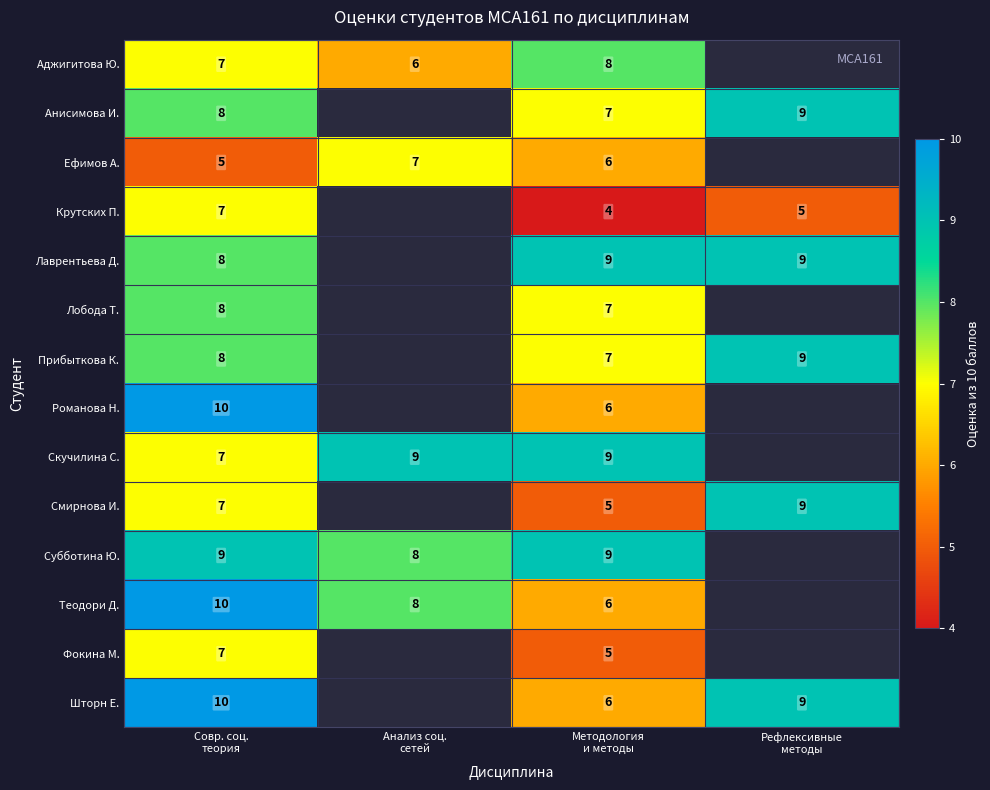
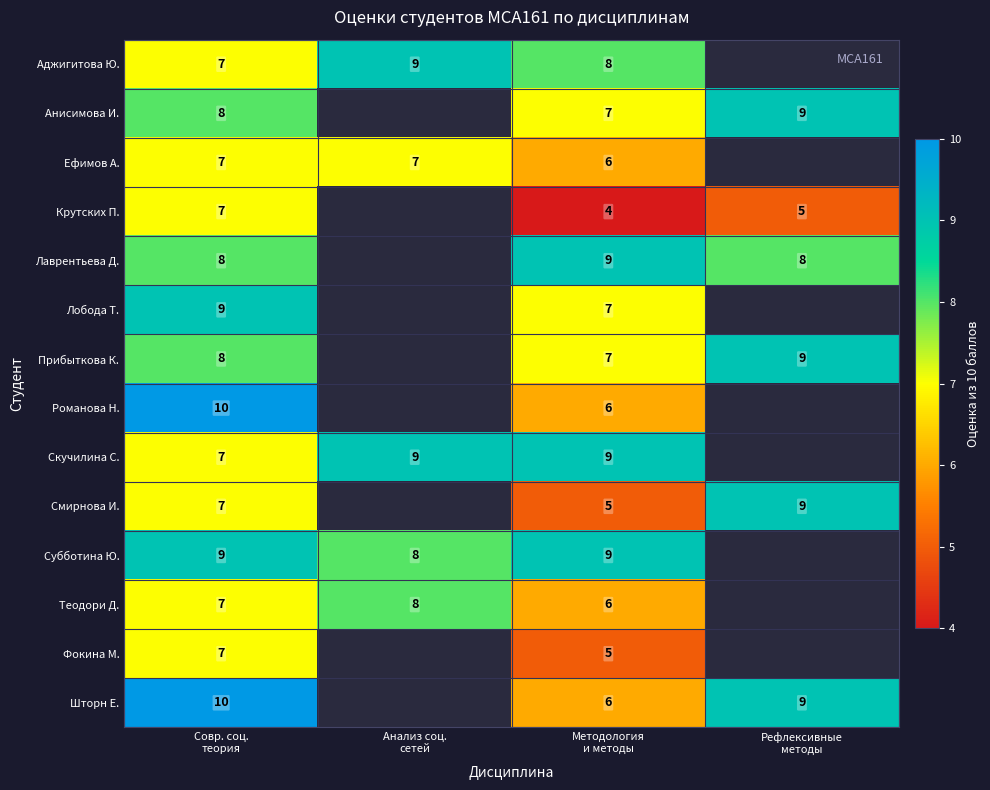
  {
    "Аджигитова Ю.": {
-     "Анализ соц. сетей": 6
+     "Анализ соц. сетей": 9
    },
    "Ефимов А.": {
-     "Совр. соц. теория": 5
+     "Совр. соц. теория": 7
    },
    "Лаврентьева Д.": {
-     "Рефлексивные методы": 9
+     "Рефлексивные методы": 8
    },
    "Лобода Т.": {
-     "Совр. соц. теория": 8
+     "Совр. соц. теория": 9
    },
    "Теодори Д.": {
-     "Совр. соц. теория": 10
+     "Совр. соц. теория": 7
    }
  }
